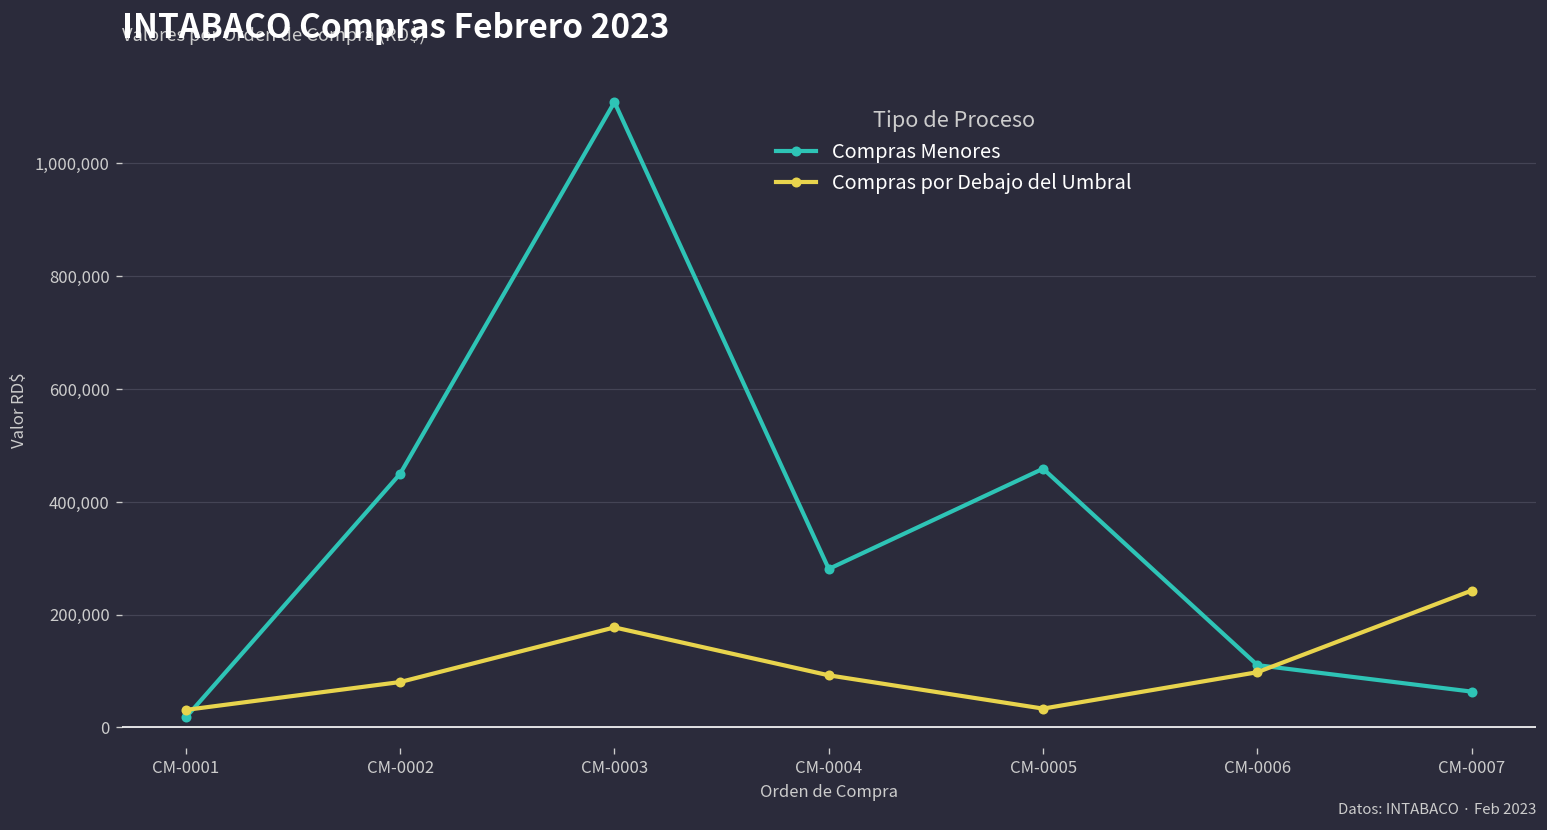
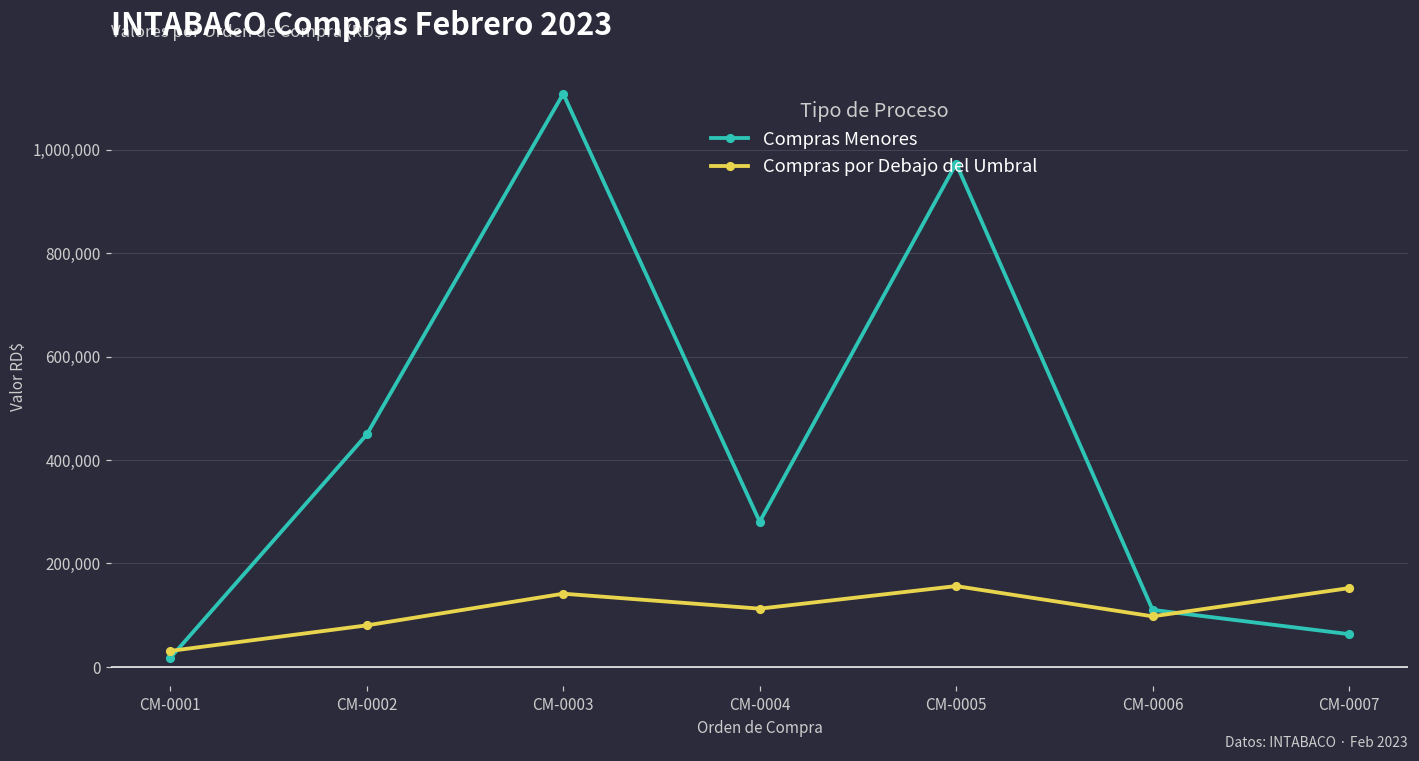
  {
    "Compras Menores": {
      "CM-0001": "20,000",
      "CM-0002": "450,000",
      "CM-0003": "1,110,000",
      "CM-0004": "280,000",
-     "CM-0005": "460,000",
+     "CM-0005": "970,000",
      "CM-0006": "110,000",
      "CM-0007": "60,000"
    },
    "Compras por Debajo del Umbral": {
      "CM-0001": "30,000",
      "CM-0002": "80,000",
-     "CM-0003": "180,000",
-     "CM-0004": "90,000",
-     "CM-0005": "30,000",
+     "CM-0003": "140,000",
+     "CM-0004": "110,000",
+     "CM-0005": "160,000",
      "CM-0006": "100,000",
-     "CM-0007": "240,000"
+     "CM-0007": "150,000"
    }
  }
